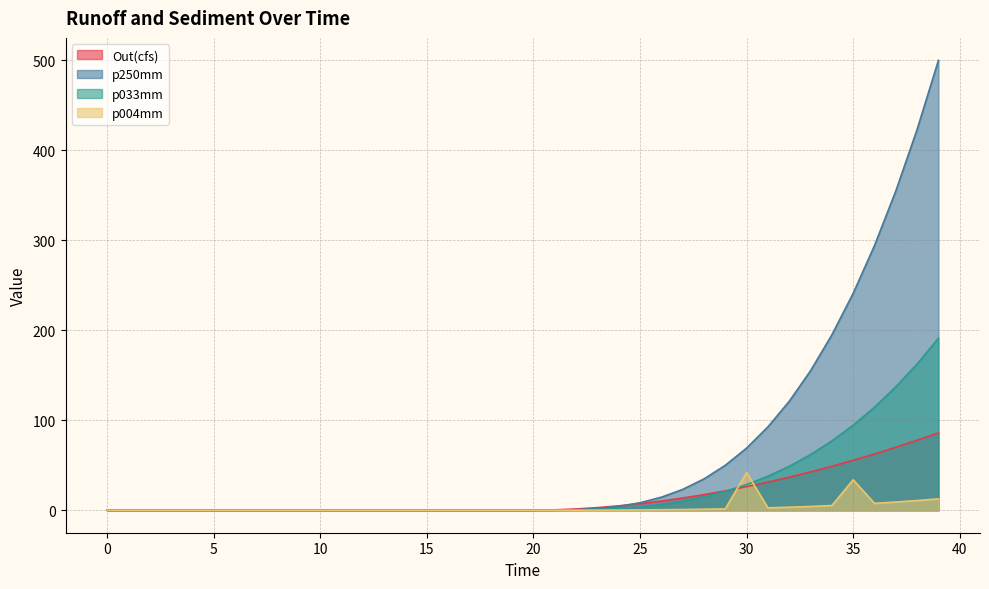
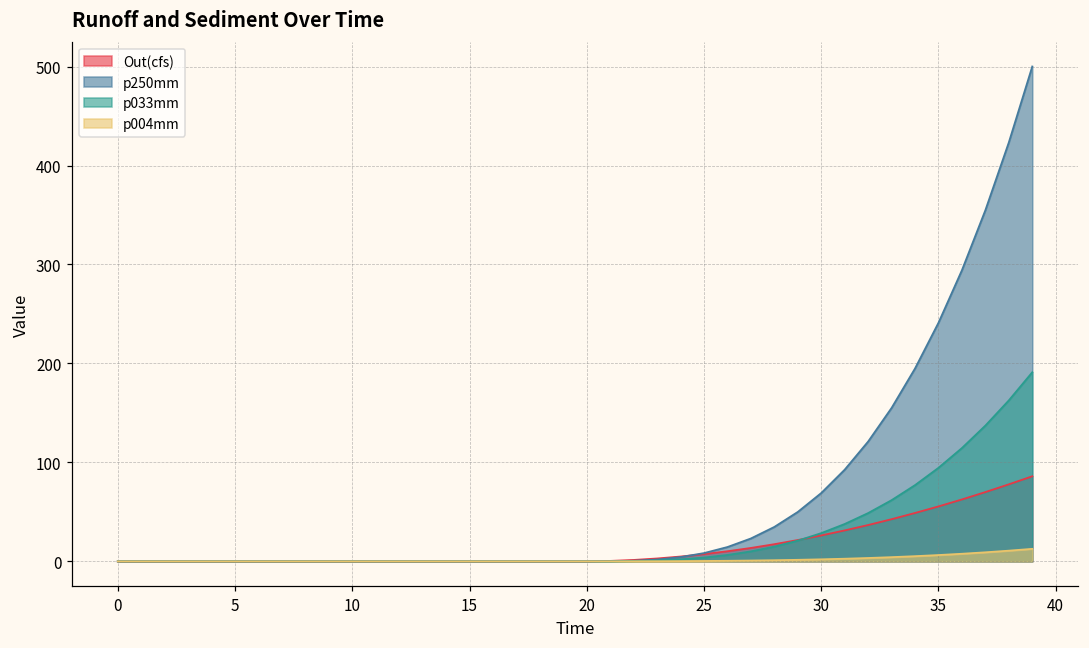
  {
    "Out(cfs)": {
      "35": 60
    },
    "p004mm": {
      "25": 0,
-     "30": 40,
-     "35": 30
+     "30": 0,
+     "35": 10
    }
  }
